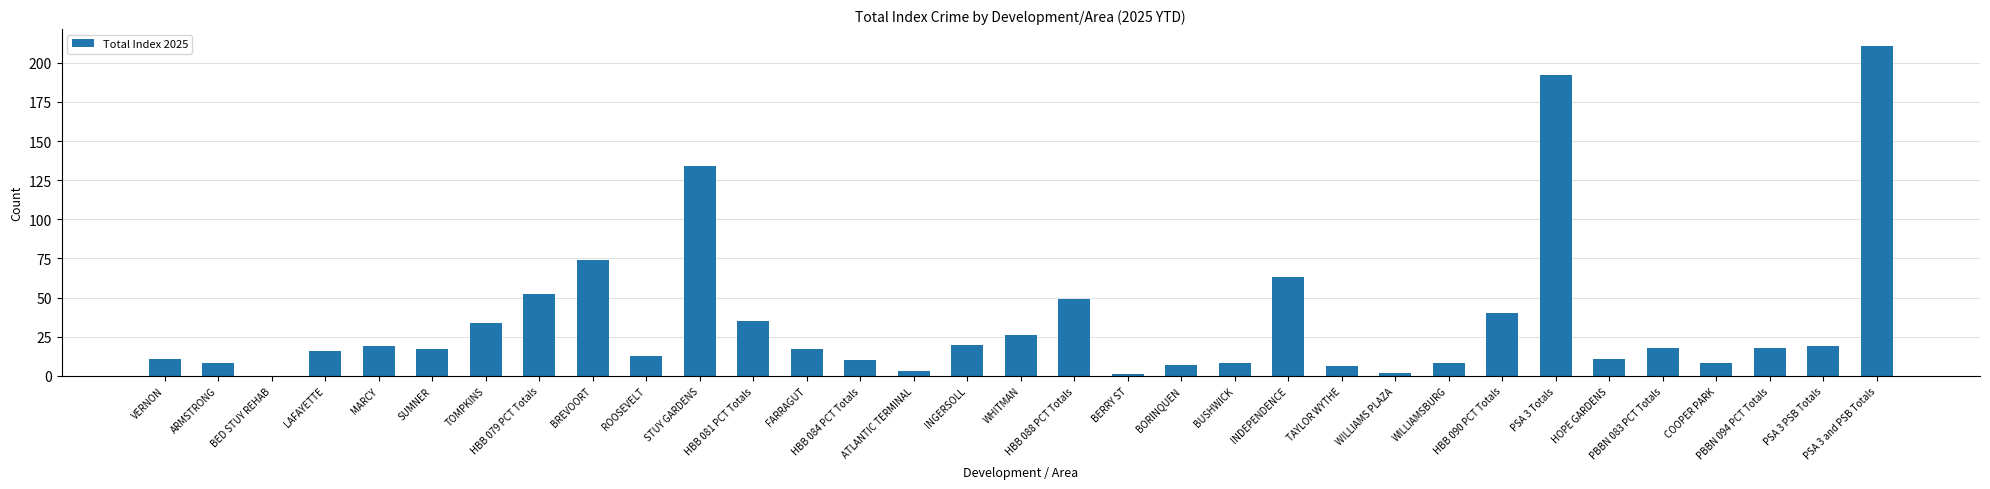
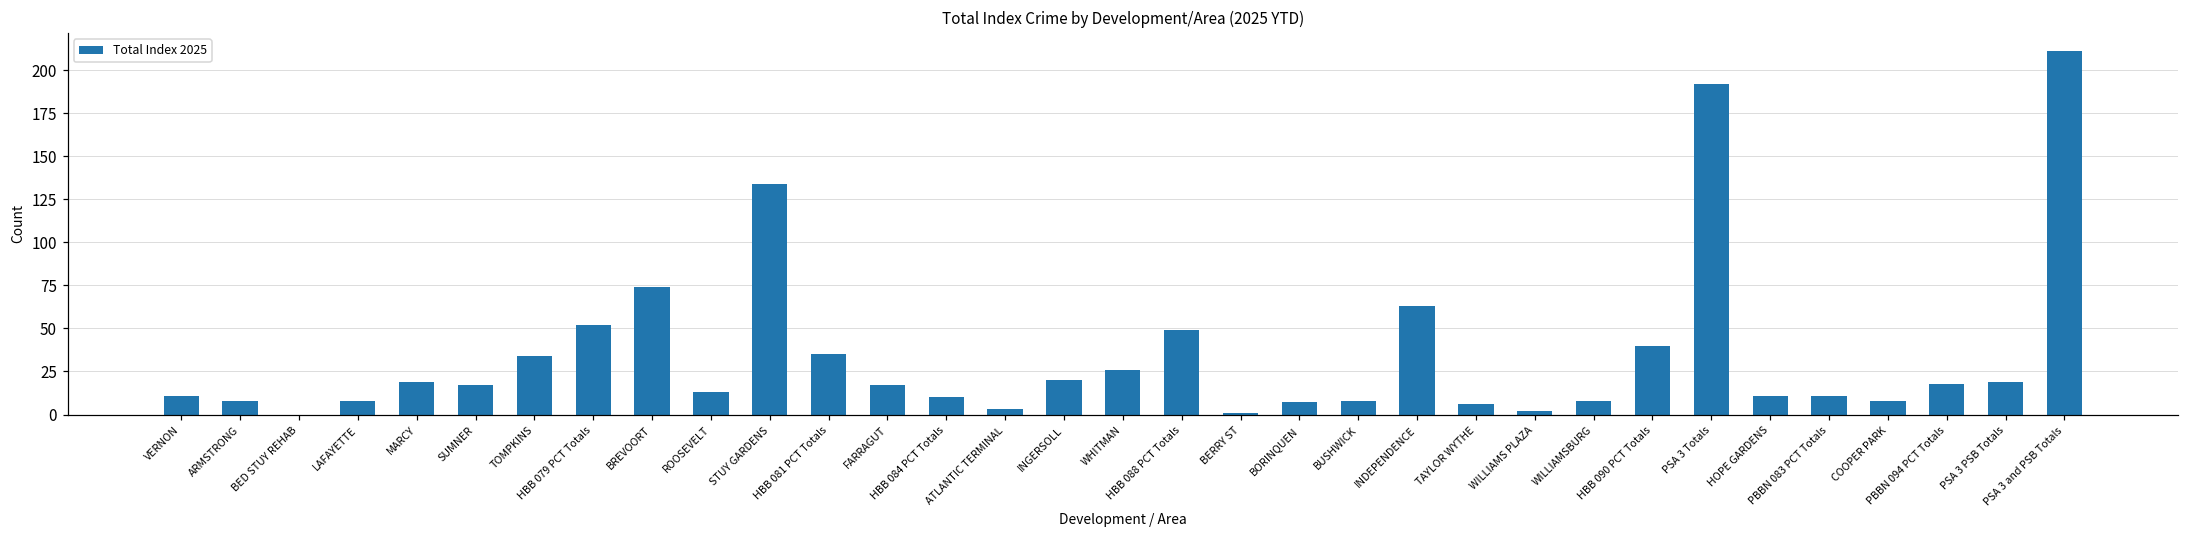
  {
    "VERNON": 11,
    "ARMSTRONG": 8,
    "BED STUY REHAB": 0,
-   "LAFAYETTE": 16,
+   "LAFAYETTE": 8,
    "MARCY": 19,
    "SUMNER": 17,
    "TOMPKINS": 34,
    "HBB 079 PCT Totals": 52,
    "BREVOORT": 74,
    "ROOSEVELT": 13,
    "STUY GARDENS": 134,
    "HBB 081 PCT Totals": 35,
    "FARRAGUT": 17,
    "HBB 084 PCT Totals": 10,
    "ATLANTIC TERMINAL": 3,
    "INGERSOLL": 20,
    "WHITMAN": 26,
    "HBB 088 PCT Totals": 49,
    "BORINQUEN": 7,
    "BUSHWICK": 8,
    "INDEPENDENCE": 63,
    "TAYLOR WYTHE": 6,
    "WILLIAMS PLAZA": 2,
    "WILLIAMSBURG": 8,
    "HBB 090 PCT Totals": 40,
    "PSA 3 Totals": 192,
    "HOPE GARDENS": 11,
-   "PBBN 083 PCT Totals": 18,
+   "PBBN 083 PCT Totals": 11,
    "COOPER PARK": 8,
    "PBBN 094 PCT Totals": 18,
    "PSA 3 PSB Totals": 19,
    "PSA 3 and PSB Totals": 211
  }
